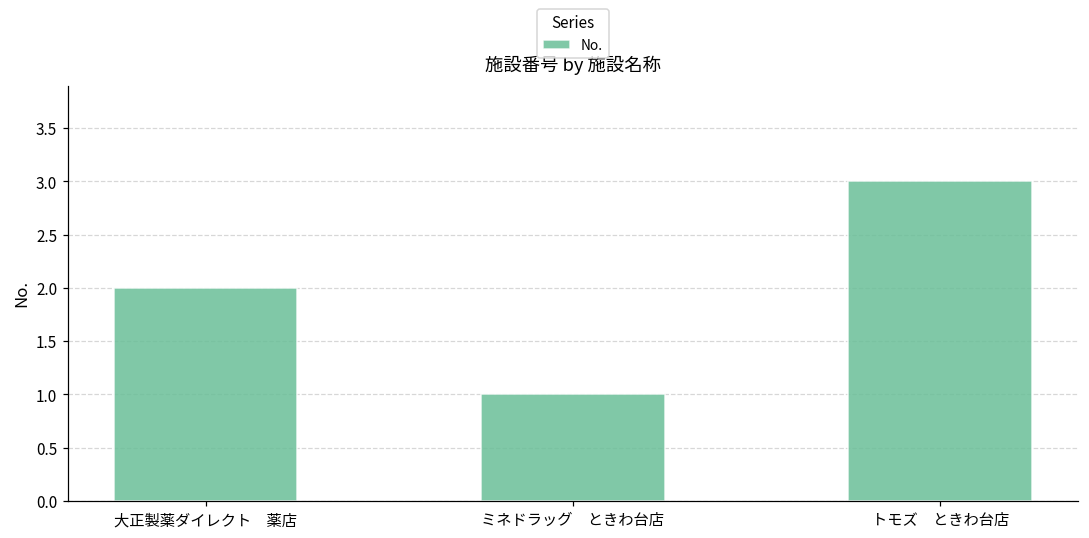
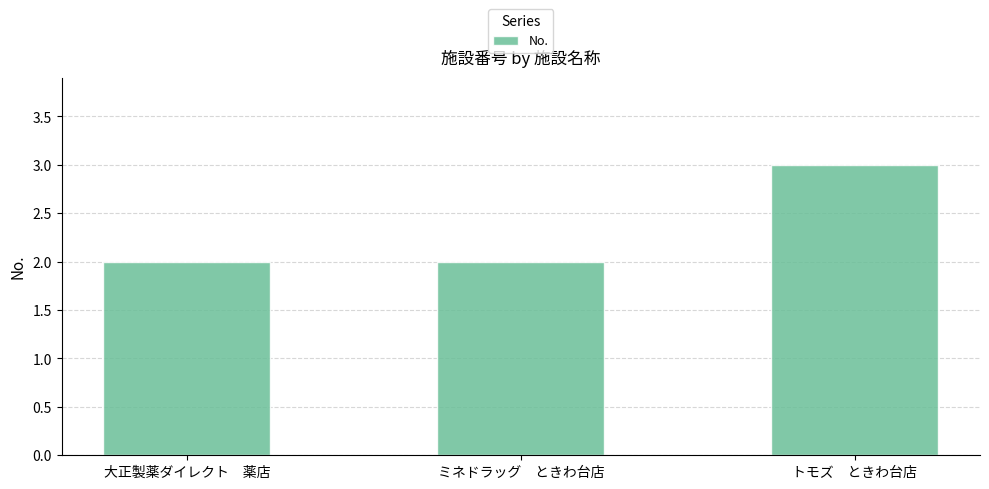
  {
    "大正製薬ダイレクト 薬店": 2,
-   "ミネドラッグ ときわ台店": 1,
+   "ミネドラッグ ときわ台店": 2,
    "トモズ ときわ台店": 3
  }
